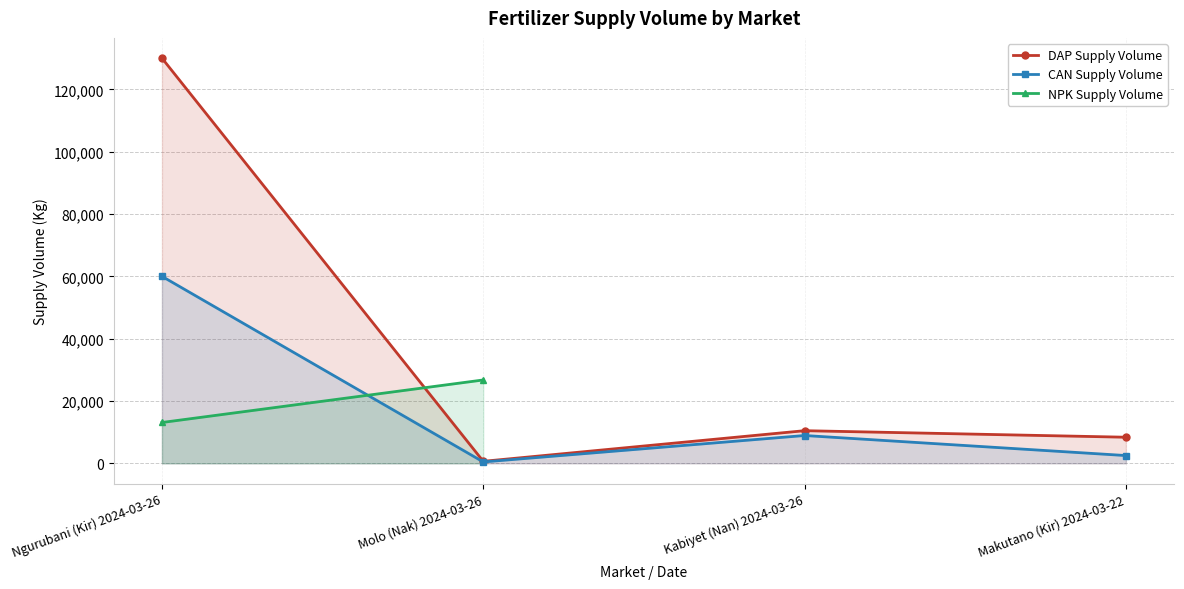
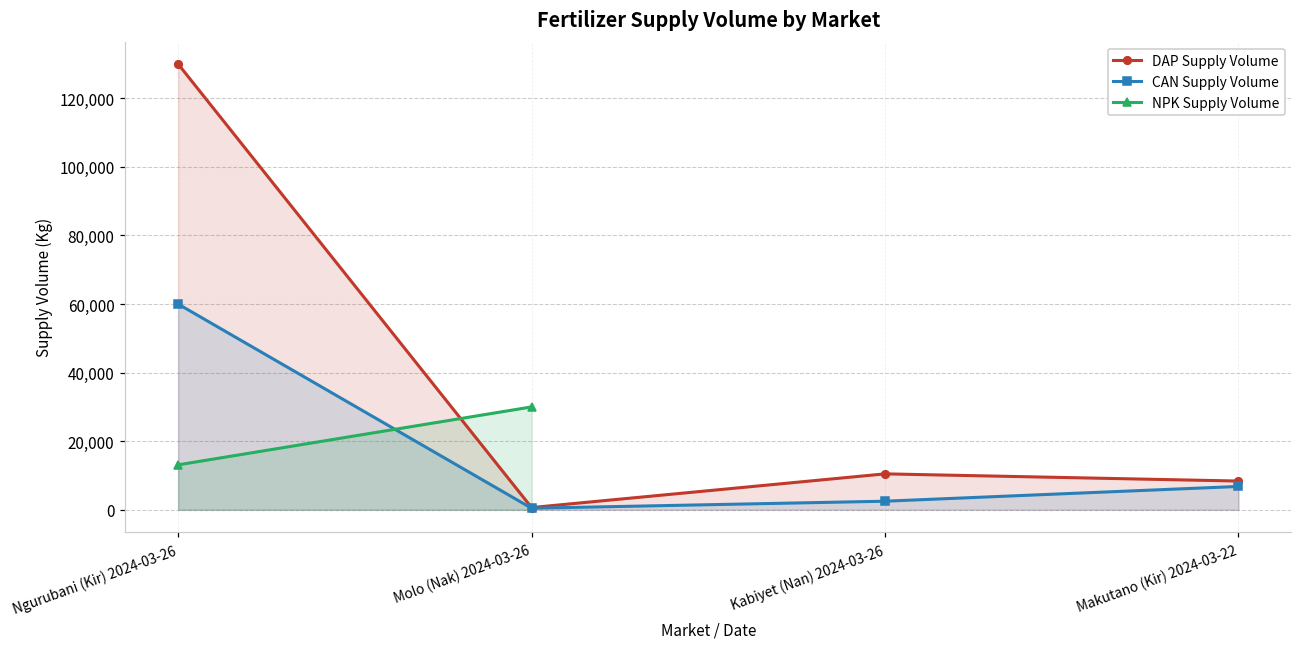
  {
    "DAP Supply Volume": {
      "Ngurubani (Kir) 2024-03-26": "130,000",
      "Kabiyet (Nan) 2024-03-26": "10,000",
      "Makutano (Kir) 2024-03-22": "8,000"
    },
    "CAN Supply Volume": {
      "Ngurubani (Kir) 2024-03-26": "60,000",
-     "Kabiyet (Nan) 2024-03-26": "9,000",
-     "Makutano (Kir) 2024-03-22": "3,000"
+     "Kabiyet (Nan) 2024-03-26": "3,000",
+     "Makutano (Kir) 2024-03-22": "7,000"
    },
    "NPK Supply Volume": {
      "Ngurubani (Kir) 2024-03-26": "13,000",
-     "Molo (Nak) 2024-03-26": "27,000"
+     "Molo (Nak) 2024-03-26": "30,000"
    }
  }
